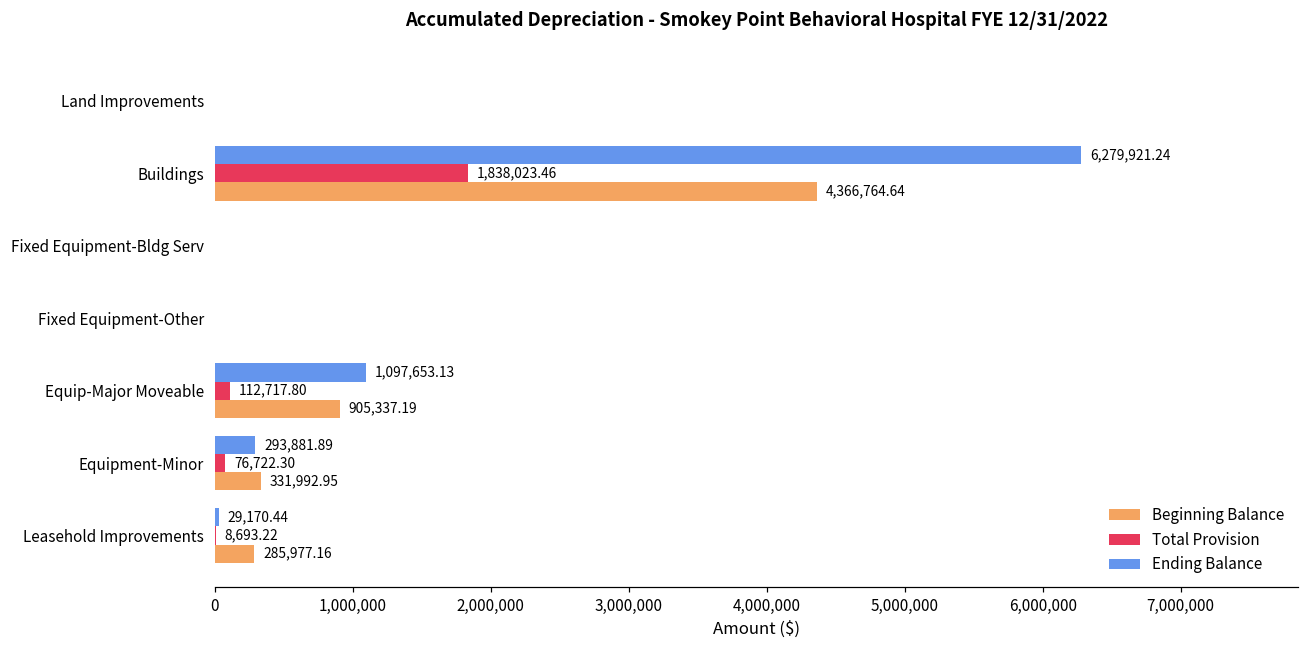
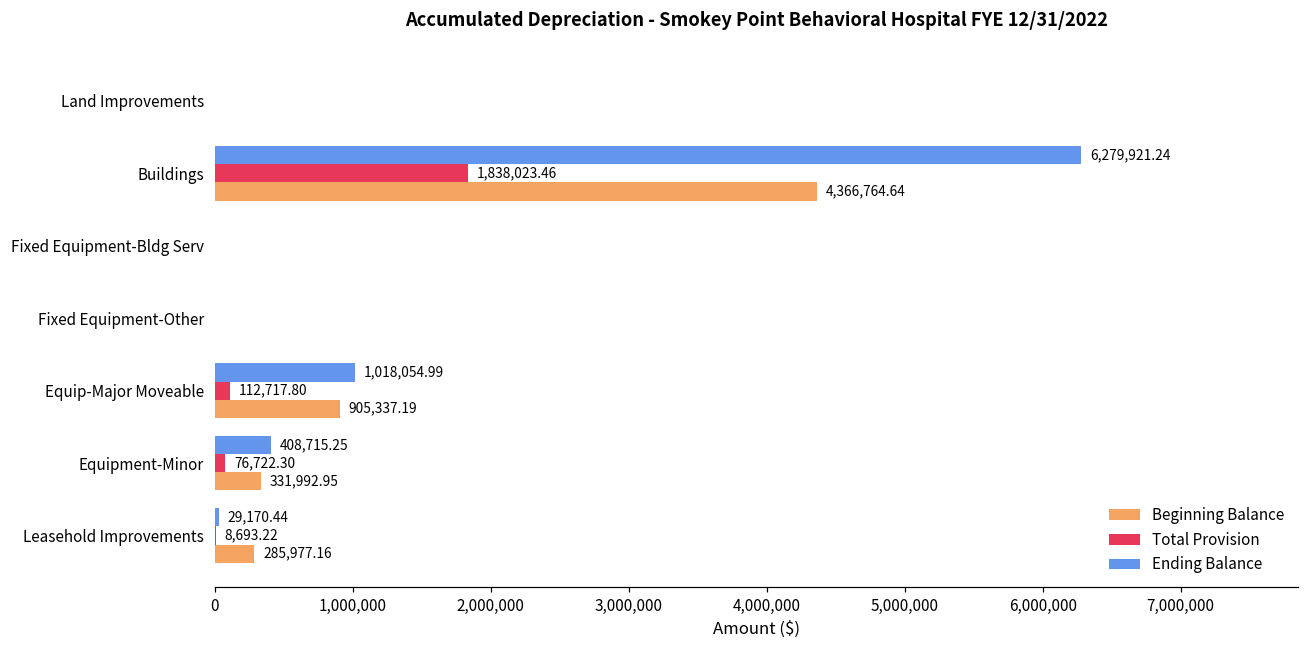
  {
    "Beginning Balance": {
      "Buildings": "4,366,764.64",
      "Equip-Major Moveable": "905,337.19",
      "Equipment-Minor": "331,992.95",
      "Leasehold Improvements": "285,977.16"
    },
    "Total Provision": {
      "Buildings": "1,838,023.46",
      "Equip-Major Moveable": "112,717.80",
      "Equipment-Minor": "76,722.30",
      "Leasehold Improvements": "8,693.22"
    },
    "Ending Balance": {
      "Buildings": "6,279,921.24",
-     "Equip-Major Moveable": "1,097,653.13",
-     "Equipment-Minor": "293,881.89",
+     "Equip-Major Moveable": "1,018,054.99",
+     "Equipment-Minor": "408,715.25",
      "Leasehold Improvements": "29,170.44"
    }
  }
